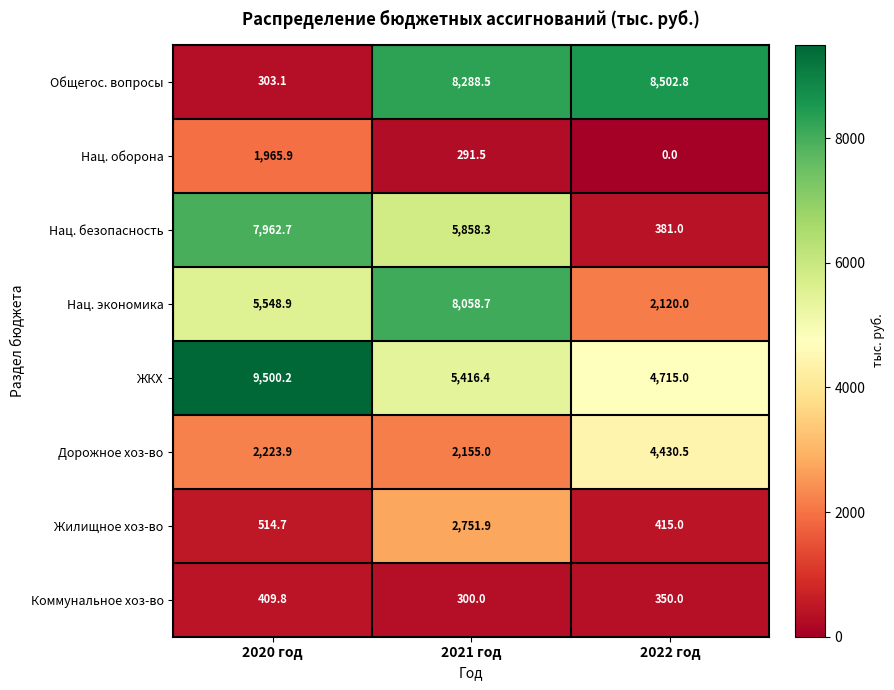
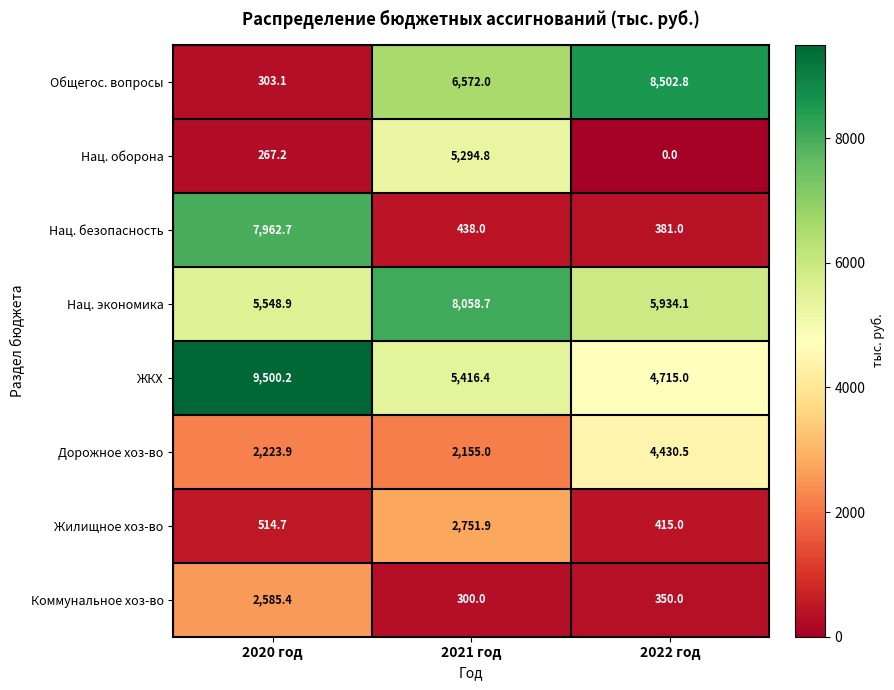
  {
    "Общегос. вопросы": {
      "2020 год": "303.1",
-     "2021 год": "8,288.5",
+     "2021 год": "6,572.0",
      "2022 год": "8,502.8"
    },
    "Нац. оборона": {
-     "2020 год": "1,965.9",
-     "2021 год": "291.5",
+     "2020 год": "267.2",
+     "2021 год": "5,294.8",
      "2022 год": "0.0"
    },
    "Нац. безопасность": {
      "2020 год": "7,962.7",
-     "2021 год": "5,858.3",
+     "2021 год": "438.0",
      "2022 год": "381.0"
    },
    "Нац. экономика": {
      "2020 год": "5,548.9",
      "2021 год": "8,058.7",
-     "2022 год": "2,120.0"
+     "2022 год": "5,934.1"
    },
    "ЖКХ": {
      "2020 год": "9,500.2",
      "2021 год": "5,416.4",
      "2022 год": "4,715.0"
    },
    "Дорожное хоз-во": {
      "2020 год": "2,223.9",
      "2021 год": "2,155.0",
      "2022 год": "4,430.5"
    },
    "Жилищное хоз-во": {
      "2020 год": "514.7",
      "2021 год": "2,751.9",
      "2022 год": "415.0"
    },
    "Коммунальное хоз-во": {
-     "2020 год": "409.8",
+     "2020 год": "2,585.4",
      "2021 год": "300.0",
      "2022 год": "350.0"
    }
  }
